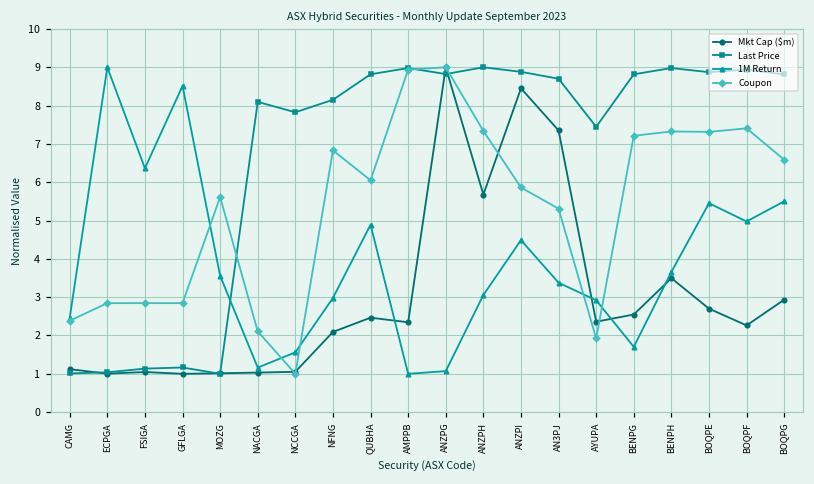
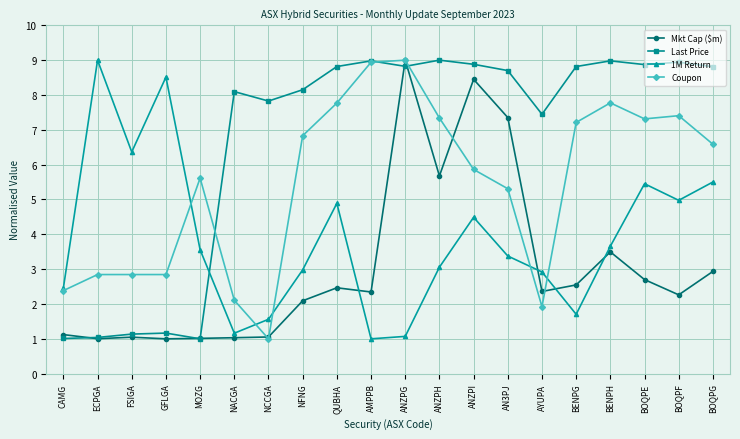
  {
    "Coupon": {
      "ECPGA": 2.8,
      "FSIGA": 2.8,
      "GFLGA": 2.8,
      "MOZG": 5.6,
      "NACGA": 2.1,
      "NFNG": 6.8,
-     "QUBHA": 6.1,
+     "QUBHA": 7.8,
      "ANZPH": 7.3,
      "ANZPI": 5.9,
      "AN3PJ": 5.3,
      "AYUPA": 1.9,
      "BENPG": 7.2,
-     "BENPH": 7.3,
+     "BENPH": 7.8,
      "BOQPE": 7.3,
      "BOQPF": 7.4,
      "BOQPG": 6.6
    }
  }
